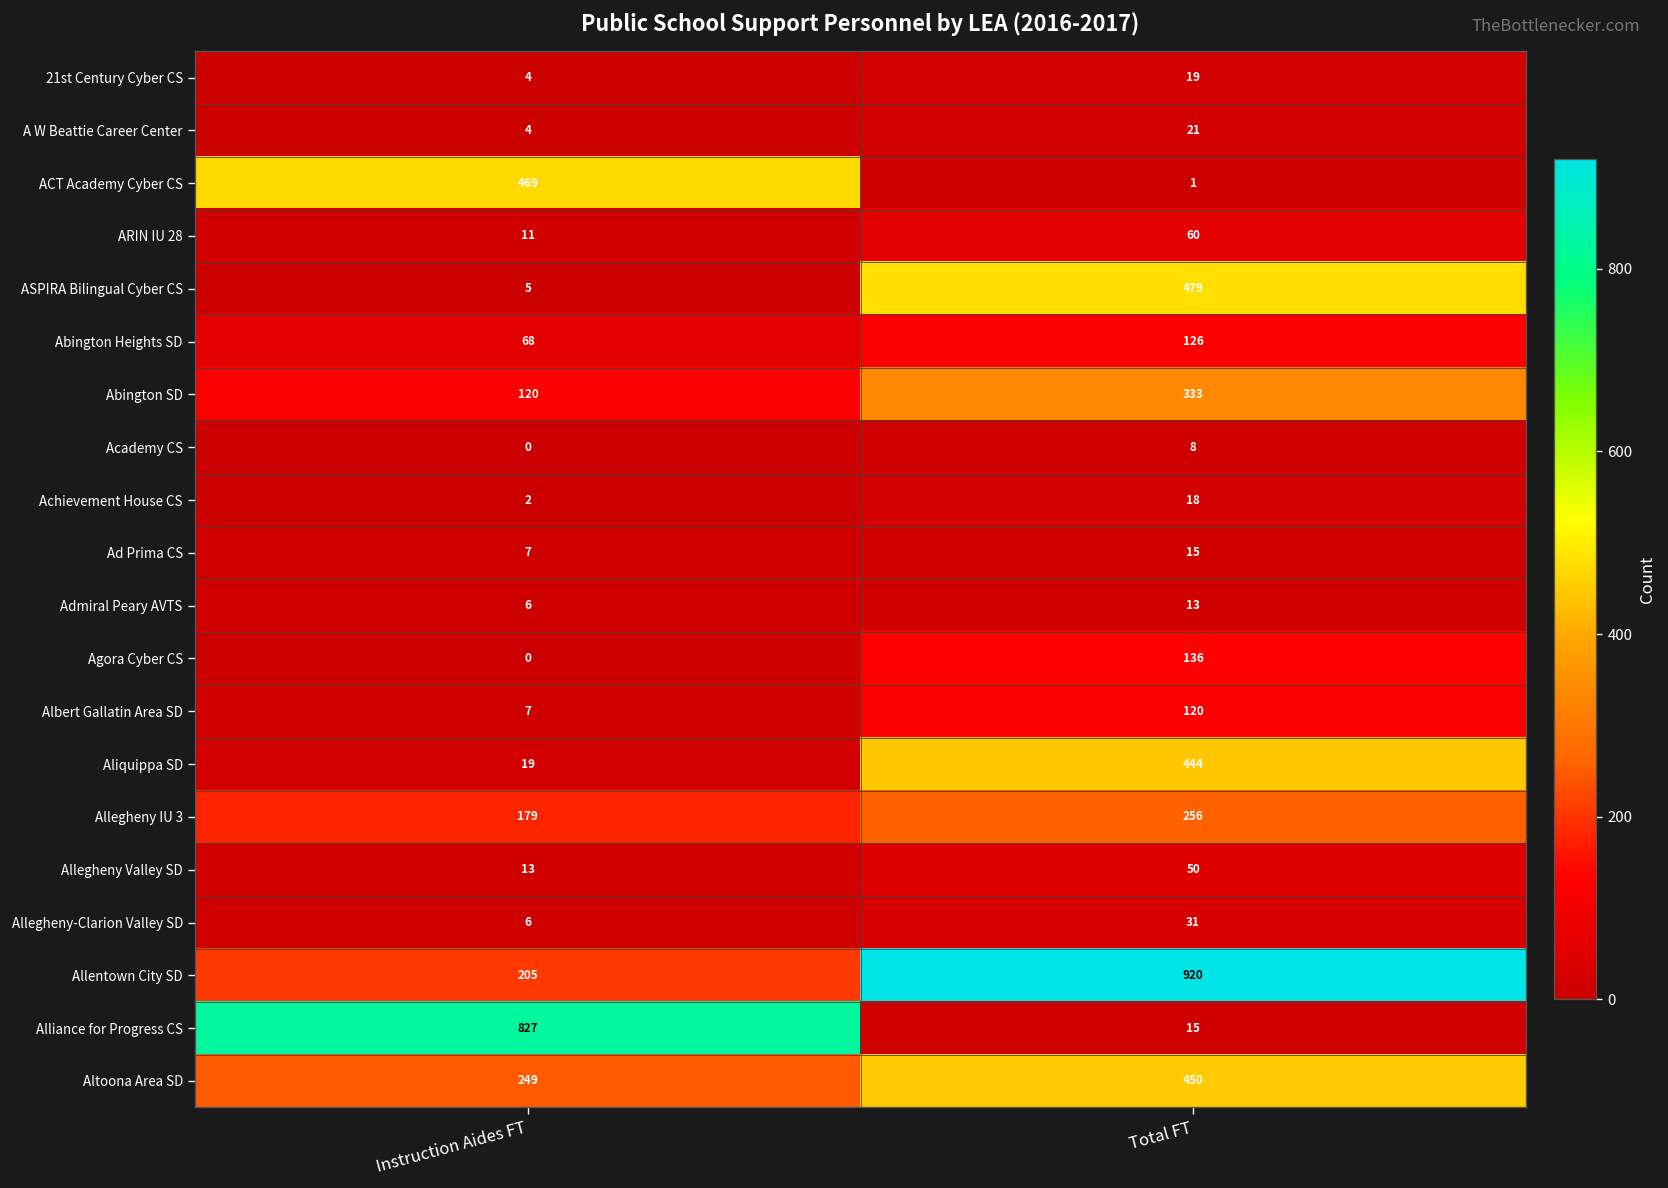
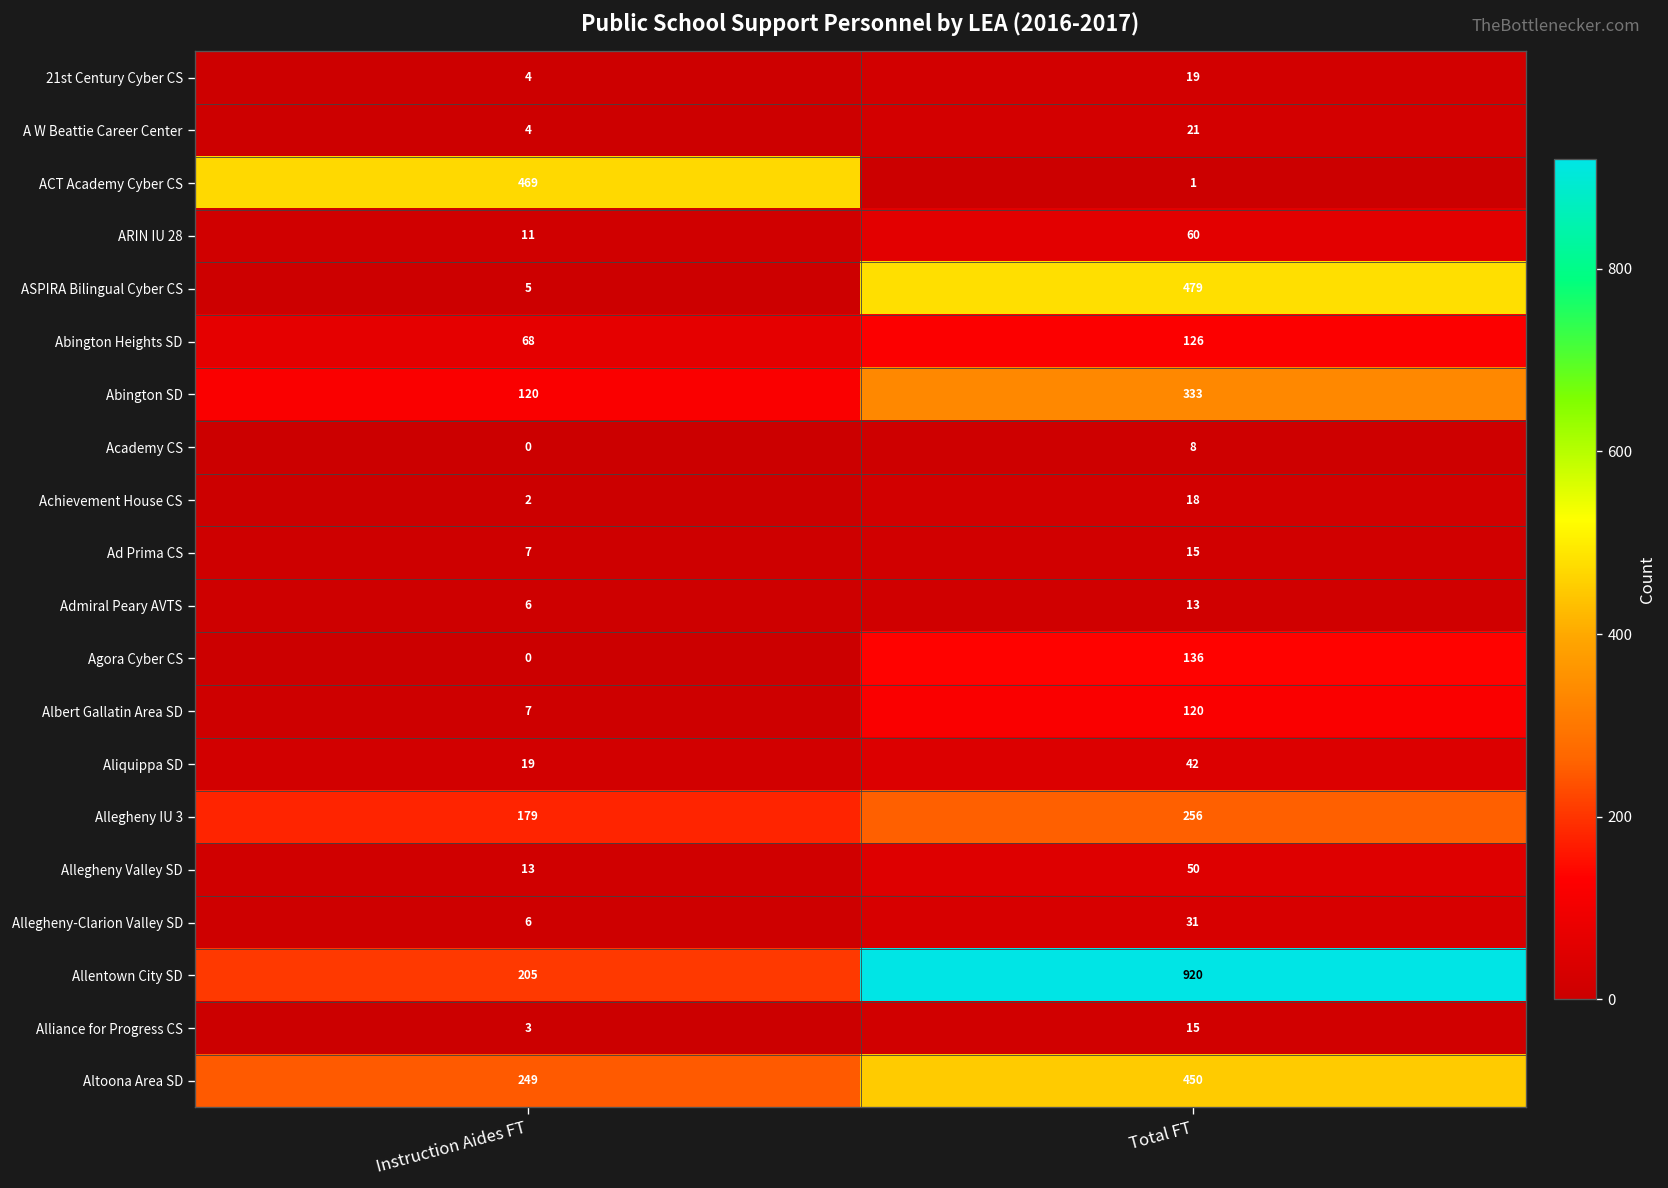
  {
    "21st Century Cyber CS": {
      "Instruction Aides FT": 4,
      "Total FT": 19
    },
    "A W Beattie Career Center": {
      "Instruction Aides FT": 4,
      "Total FT": 21
    },
    "ACT Academy Cyber CS": {
      "Instruction Aides FT": 469,
      "Total FT": 1
    },
    "ARIN IU 28": {
      "Instruction Aides FT": 11,
      "Total FT": 60
    },
    "ASPIRA Bilingual Cyber CS": {
      "Instruction Aides FT": 5,
      "Total FT": 479
    },
    "Abington Heights SD": {
      "Instruction Aides FT": 68,
      "Total FT": 126
    },
    "Abington SD": {
      "Instruction Aides FT": 120,
      "Total FT": 333
    },
    "Academy CS": {
      "Instruction Aides FT": 0,
      "Total FT": 8
    },
    "Achievement House CS": {
      "Instruction Aides FT": 2,
      "Total FT": 18
    },
    "Ad Prima CS": {
      "Instruction Aides FT": 7,
      "Total FT": 15
    },
    "Admiral Peary AVTS": {
      "Instruction Aides FT": 6,
      "Total FT": 13
    },
    "Agora Cyber CS": {
      "Instruction Aides FT": 0,
      "Total FT": 136
    },
    "Albert Gallatin Area SD": {
      "Instruction Aides FT": 7,
      "Total FT": 120
    },
    "Aliquippa SD": {
      "Instruction Aides FT": 19,
-     "Total FT": 444
+     "Total FT": 42
    },
    "Allegheny IU 3": {
      "Instruction Aides FT": 179,
      "Total FT": 256
    },
    "Allegheny Valley SD": {
      "Instruction Aides FT": 13,
      "Total FT": 50
    },
    "Allegheny-Clarion Valley SD": {
      "Instruction Aides FT": 6,
      "Total FT": 31
    },
    "Allentown City SD": {
      "Instruction Aides FT": 205,
      "Total FT": 920
    },
    "Alliance for Progress CS": {
-     "Instruction Aides FT": 827,
+     "Instruction Aides FT": 3,
      "Total FT": 15
    },
    "Altoona Area SD": {
      "Instruction Aides FT": 249,
      "Total FT": 450
    }
  }
